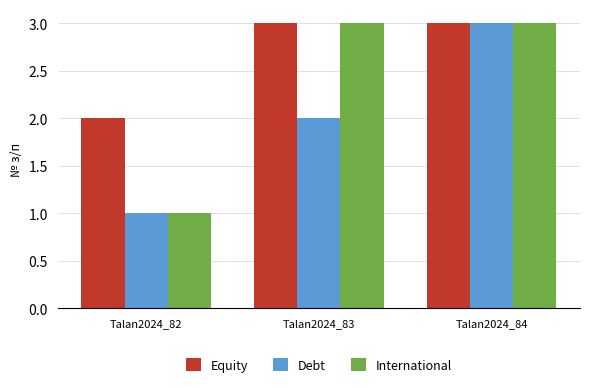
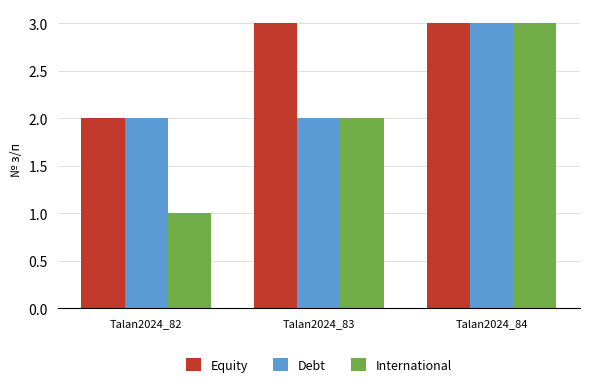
  {
    "Equity": {
      "Talan2024_82": 2,
      "Talan2024_83": 3,
      "Talan2024_84": 3
    },
    "Debt": {
-     "Talan2024_82": 1,
+     "Talan2024_82": 2,
      "Talan2024_83": 2,
      "Talan2024_84": 3
    },
    "International": {
      "Talan2024_82": 1,
-     "Talan2024_83": 3,
+     "Talan2024_83": 2,
      "Talan2024_84": 3
    }
  }
